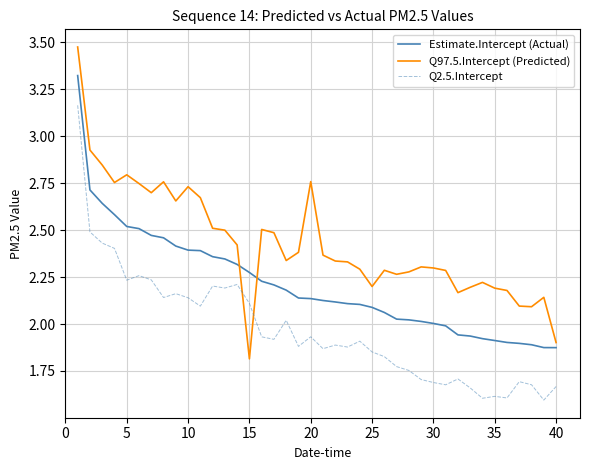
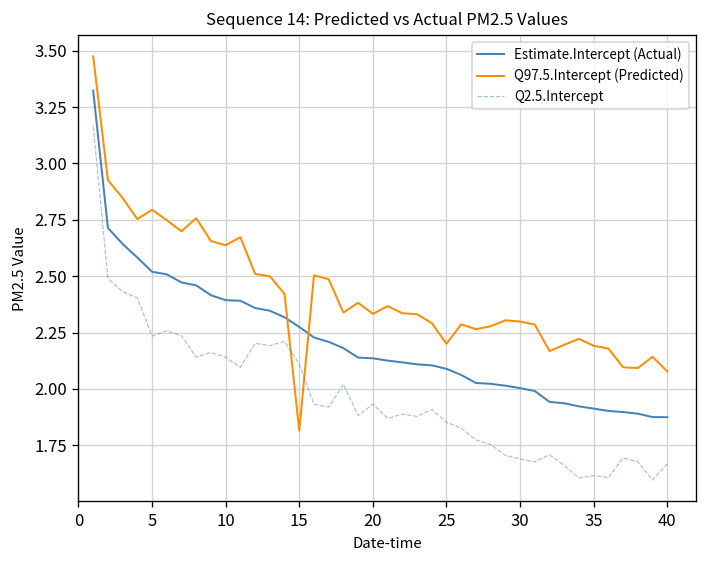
  {
    "Q97.5.Intercept (Predicted)": {
      "5": 2.79,
-     "10": 2.73,
+     "10": 2.64,
      "15": 1.81,
-     "20": 2.76,
+     "20": 2.33,
      "25": 2.20,
      "30": 2.30,
      "35": 2.19,
-     "40": 1.90
+     "40": 2.08
    }
  }
